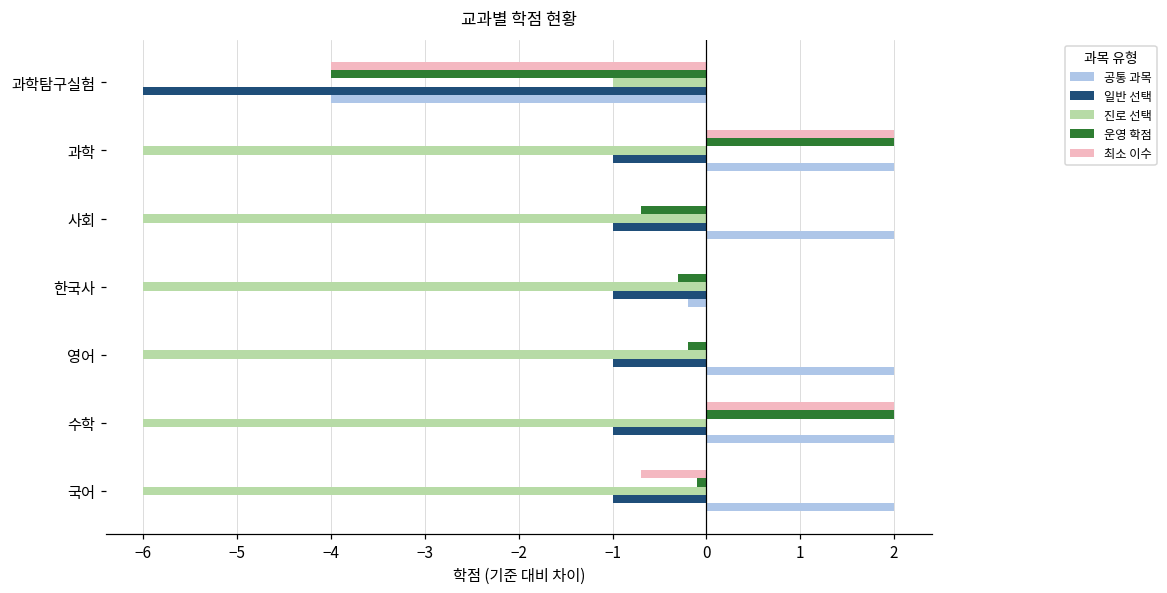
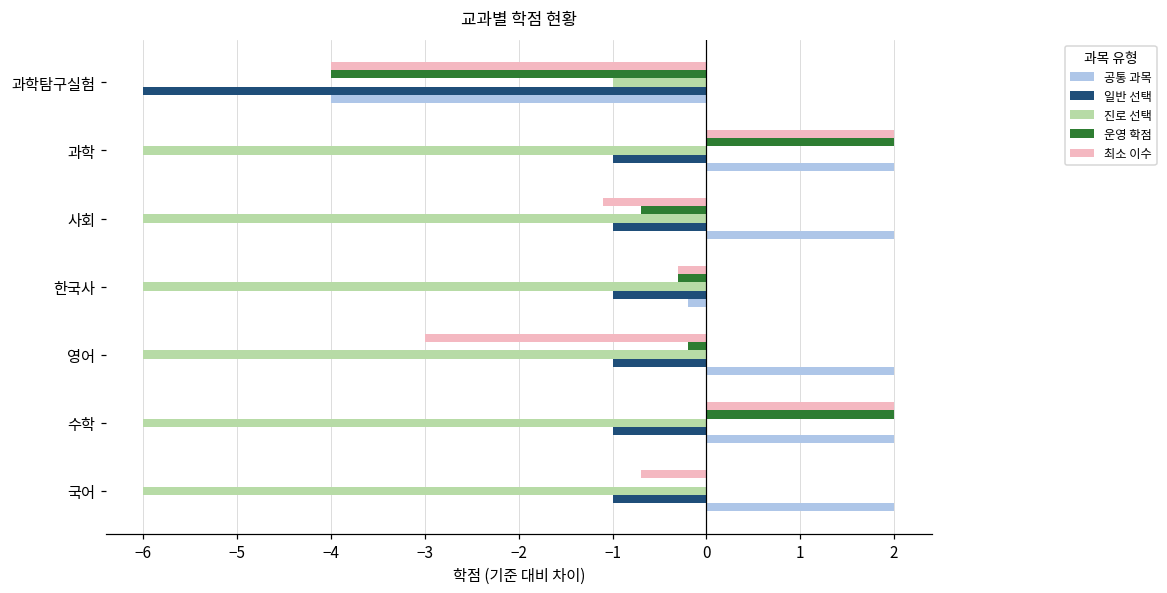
  {
    "공통 과목": {
      "과학탐구실험": -4.0,
      "과학": 2.0,
      "사회": 2.0,
      "한국사": -0.2,
      "영어": 2.0,
      "수학": 2.0,
      "국어": 2.0
    },
    "일반 선택": {
      "과학탐구실험": -6.0,
      "과학": -1.0,
      "사회": -1.0,
      "한국사": -1.0,
      "영어": -1.0,
      "수학": -1.0,
      "국어": -1.0
    },
    "진로 선택": {
      "과학탐구실험": -1.0,
      "과학": -6.0,
      "사회": -6.0,
      "한국사": -6.0,
      "영어": -6.0,
      "수학": -6.0,
      "국어": -6.0
    },
    "운영 학점": {
      "과학탐구실험": -4.0,
      "과학": 2.0,
      "사회": -0.7,
      "한국사": -0.3,
      "영어": -0.2,
      "수학": 2.0,
-     "국어": -0.1
+     "국어": 0.0
    },
    "최소 이수": {
      "과학탐구실험": -4.0,
      "과학": 2.0,
-     "사회": 0.0,
-     "한국사": 0.0,
-     "영어": 0.0,
+     "사회": -1.1,
+     "한국사": -0.3,
+     "영어": -3.0,
      "수학": 2.0,
      "국어": -0.7
    }
  }
